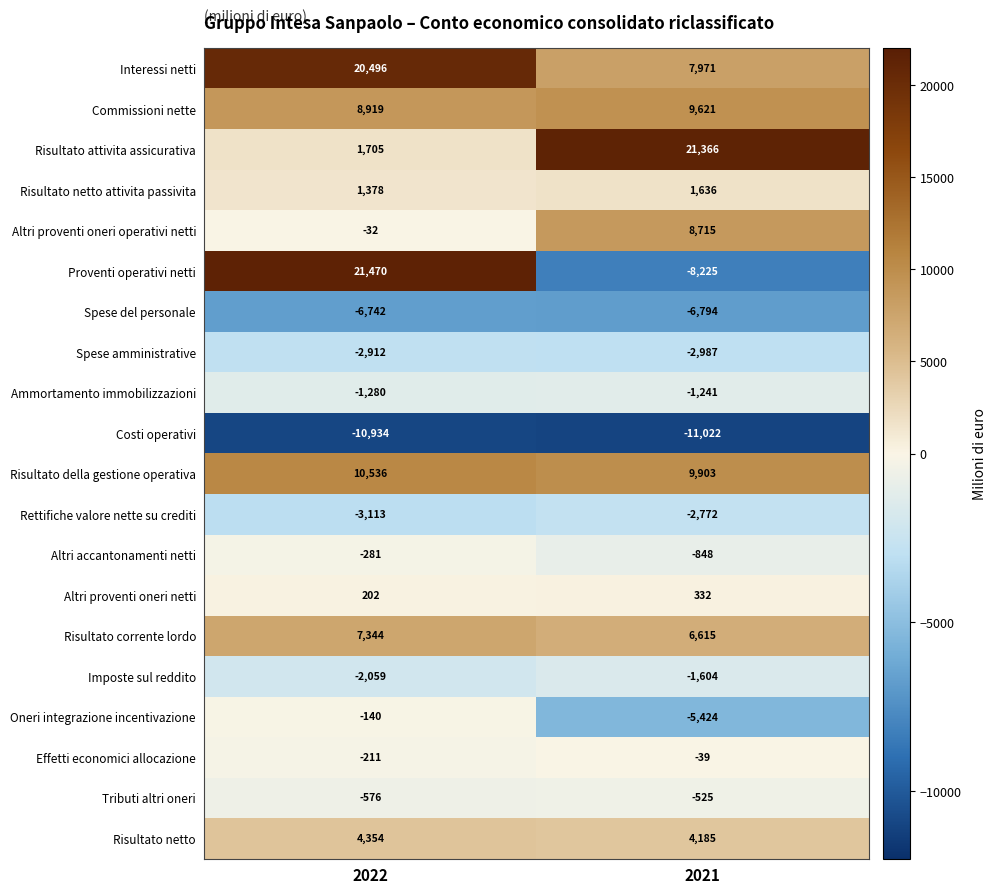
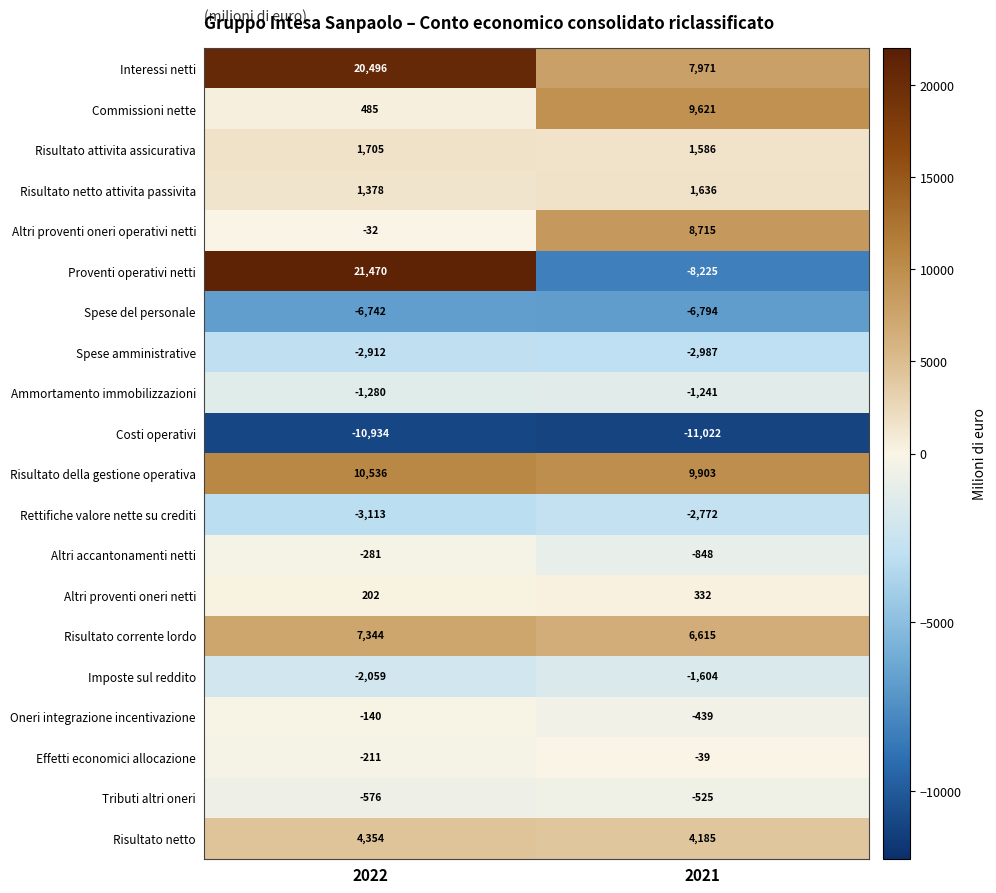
  {
    "Interessi netti": {
      "2022": "20,496",
      "2021": "7,971"
    },
    "Commissioni nette": {
-     "2022": "8,919",
+     "2022": "485",
      "2021": "9,621"
    },
    "Risultato attivita assicurativa": {
      "2022": "1,705",
-     "2021": "21,366"
+     "2021": "1,586"
    },
    "Risultato netto attivita passivita": {
      "2022": "1,378",
      "2021": "1,636"
    },
    "Altri proventi oneri operativi netti": {
      "2022": "-32",
      "2021": "8,715"
    },
    "Proventi operativi netti": {
      "2022": "21,470",
      "2021": "-8,225"
    },
    "Spese del personale": {
      "2022": "-6,742",
      "2021": "-6,794"
    },
    "Spese amministrative": {
      "2022": "-2,912",
      "2021": "-2,987"
    },
    "Ammortamento immobilizzazioni": {
      "2022": "-1,280",
      "2021": "-1,241"
    },
    "Costi operativi": {
      "2022": "-10,934",
      "2021": "-11,022"
    },
    "Risultato della gestione operativa": {
      "2022": "10,536",
      "2021": "9,903"
    },
    "Rettifiche valore nette su crediti": {
      "2022": "-3,113",
      "2021": "-2,772"
    },
    "Altri accantonamenti netti": {
      "2022": "-281",
      "2021": "-848"
    },
    "Altri proventi oneri netti": {
      "2022": "202",
      "2021": "332"
    },
    "Risultato corrente lordo": {
      "2022": "7,344",
      "2021": "6,615"
    },
    "Imposte sul reddito": {
      "2022": "-2,059",
      "2021": "-1,604"
    },
    "Oneri integrazione incentivazione": {
      "2022": "-140",
-     "2021": "-5,424"
+     "2021": "-439"
    },
    "Effetti economici allocazione": {
      "2022": "-211",
      "2021": "-39"
    },
    "Tributi altri oneri": {
      "2022": "-576",
      "2021": "-525"
    },
    "Risultato netto": {
      "2022": "4,354",
      "2021": "4,185"
    }
  }
